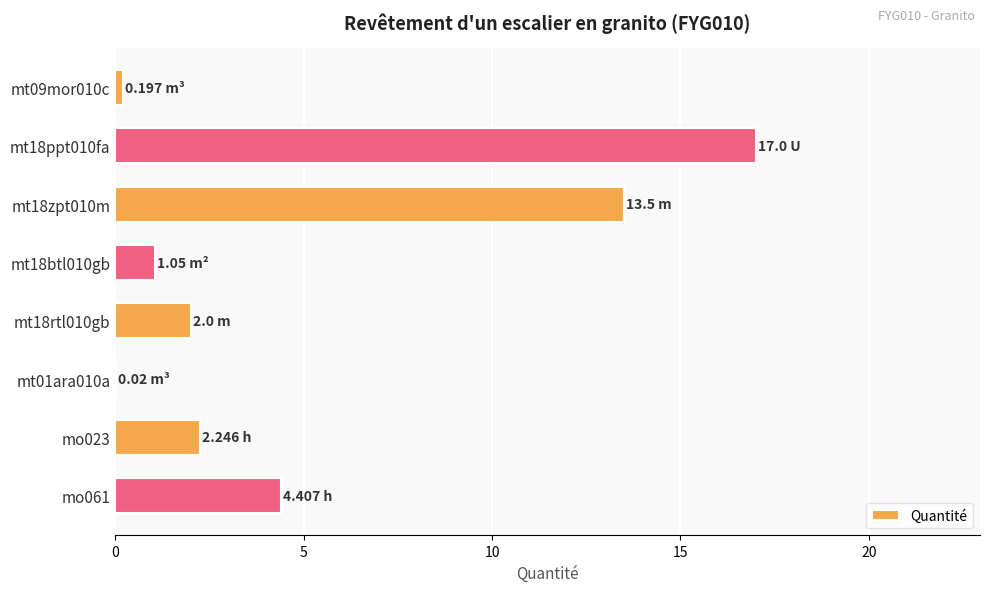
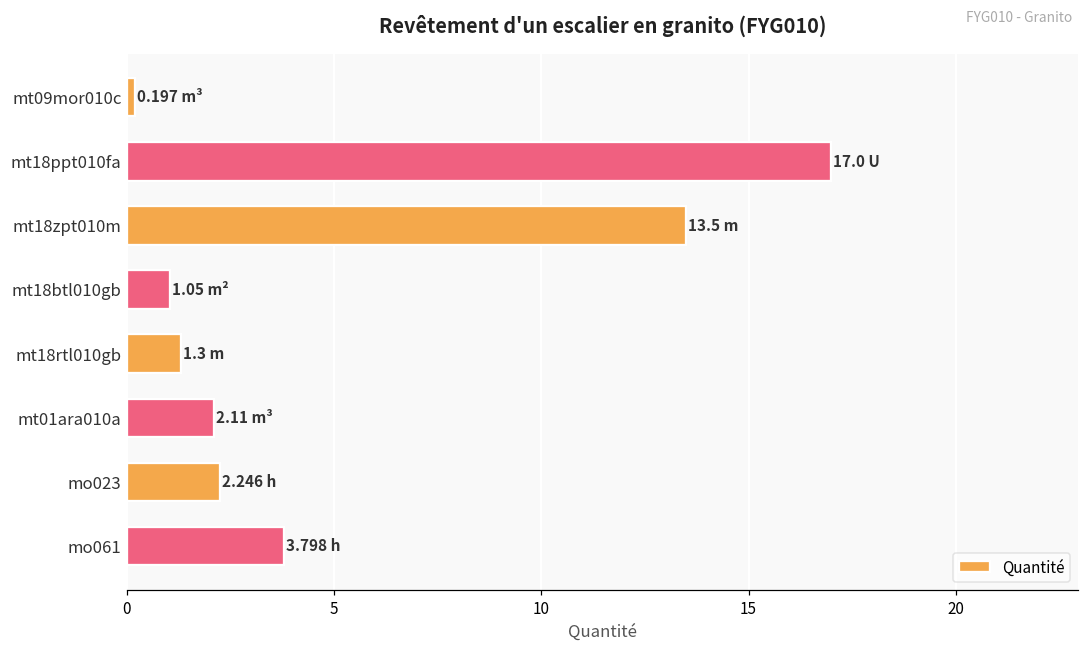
  {
    "mt09mor010c": 0.197,
    "mt18ppt010fa": 17.0,
    "mt18zpt010m": 13.5,
    "mt18btl010gb": 1.05,
-   "mt18rtl010gb": 2.0,
-   "mt01ara010a": 0.02,
+   "mt18rtl010gb": 1.3,
+   "mt01ara010a": 2.11,
    "mo023": 2.246,
-   "mo061": 4.407
+   "mo061": 3.798
  }
